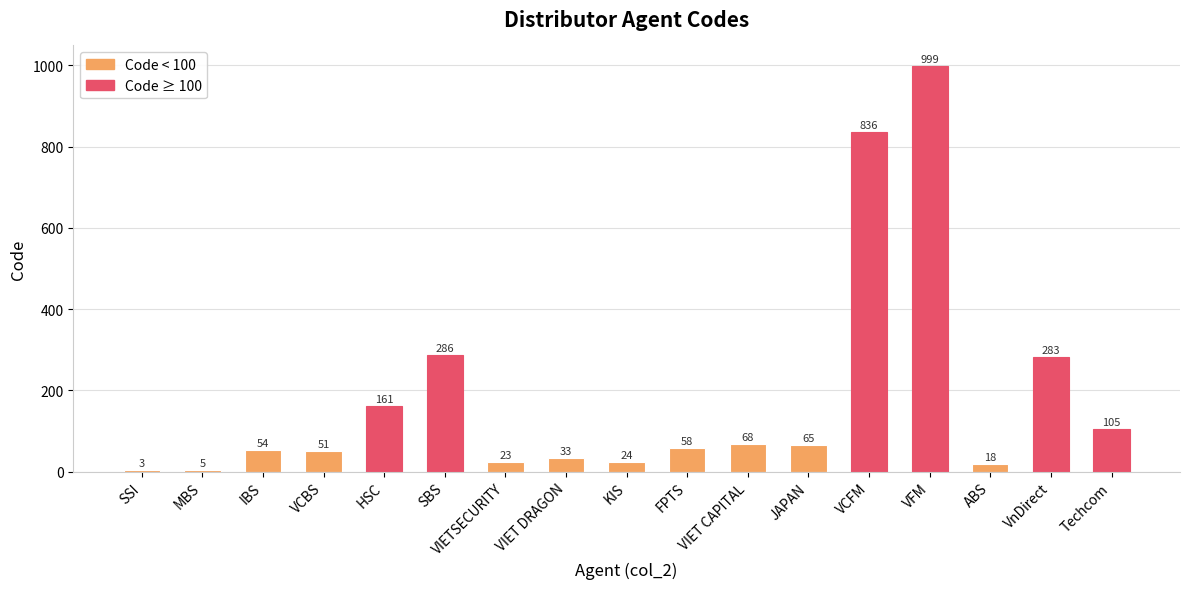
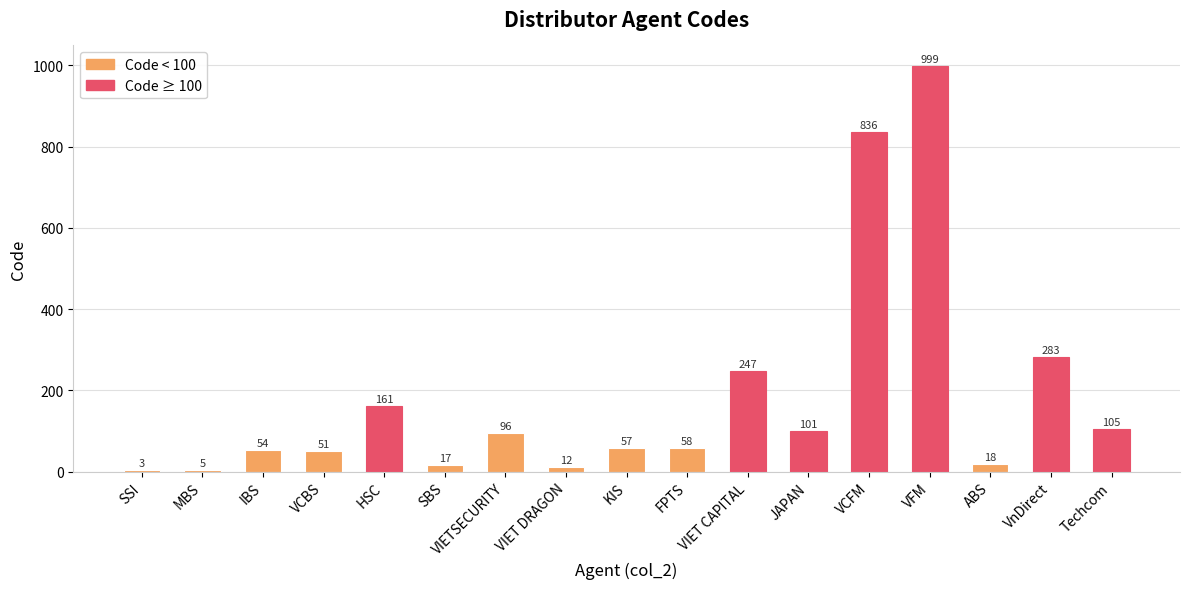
  {
    "SSI": 3,
    "MBS": 5,
    "IBS": 54,
    "VCBS": 51,
    "HSC": 161,
-   "SBS": 286,
-   "VIETSECURITY": 23,
-   "VIET DRAGON": 33,
-   "KIS": 24,
+   "SBS": 17,
+   "VIETSECURITY": 96,
+   "VIET DRAGON": 12,
+   "KIS": 57,
    "FPTS": 58,
-   "VIET CAPITAL": 68,
-   "JAPAN": 65,
+   "VIET CAPITAL": 247,
+   "JAPAN": 101,
    "VCFM": 836,
    "VFM": 999,
    "ABS": 18,
    "VnDirect": 283,
    "Techcom": 105
  }
